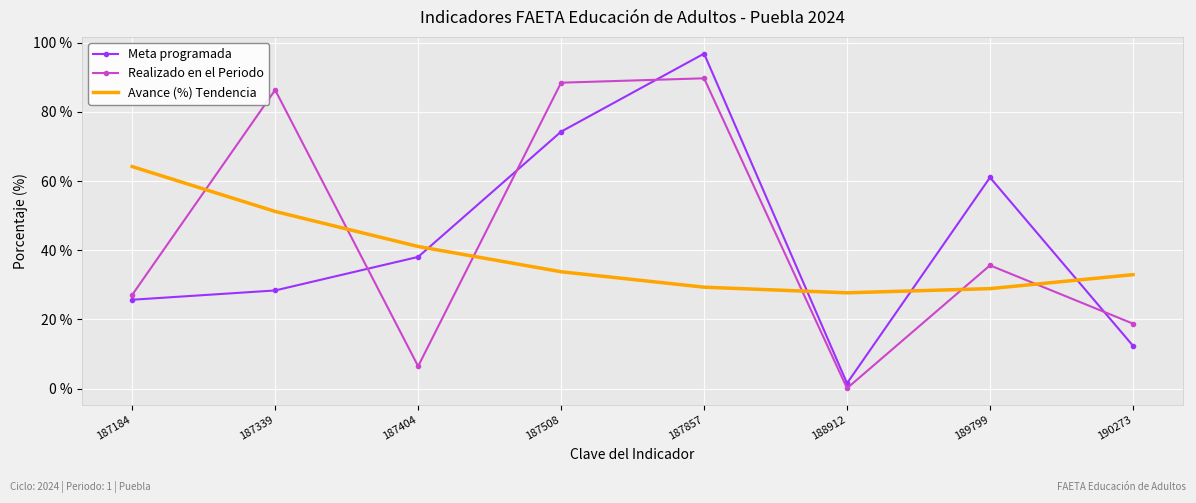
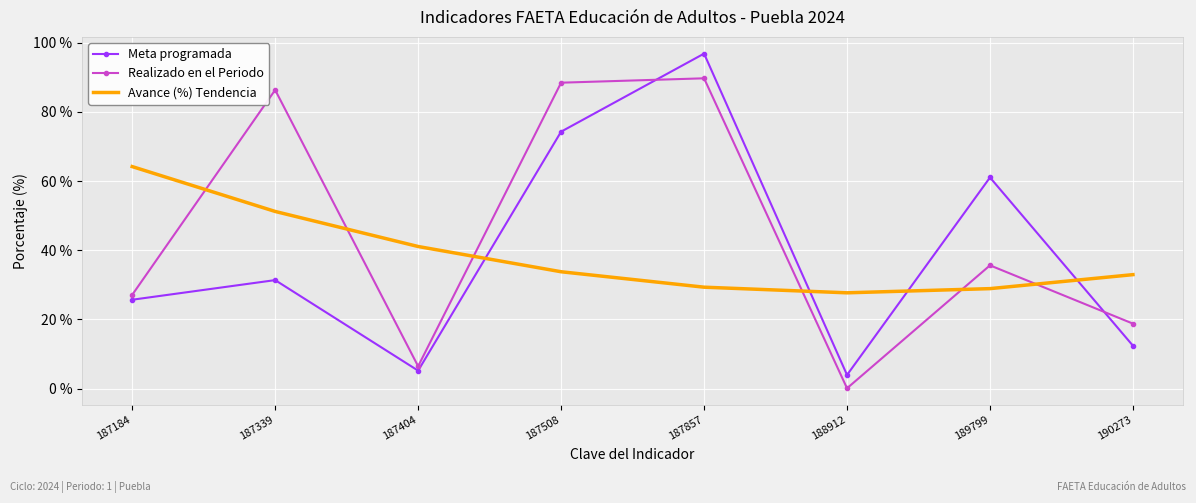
  {
    "Meta programada": {
      "187184": "26 %",
-     "187339": "28 %",
-     "187404": "38 %",
+     "187339": "31 %",
+     "187404": "5 %",
      "187508": "74 %",
      "187857": "97 %",
-     "188912": "2 %",
+     "188912": "4 %",
      "189799": "61 %",
      "190273": "12 %"
    },
    "Realizado en el Periodo": {
      "187184": "27 %",
      "187339": "86 %",
      "187404": "6 %",
      "187508": "88 %",
      "187857": "90 %",
      "188912": "0 %",
      "189799": "36 %",
      "190273": "19 %"
    },
    "Avance (%) Tendencia": {
      "187184": "64 %",
      "187339": "51 %",
      "187404": "41 %",
      "187508": "34 %",
      "187857": "29 %",
      "188912": "28 %",
      "189799": "29 %",
      "190273": "33 %"
    }
  }
